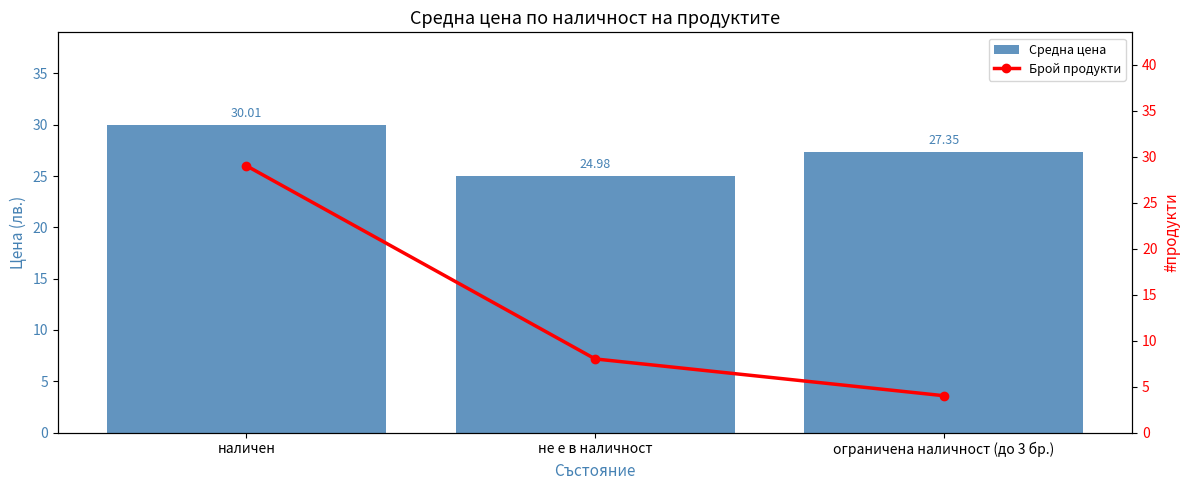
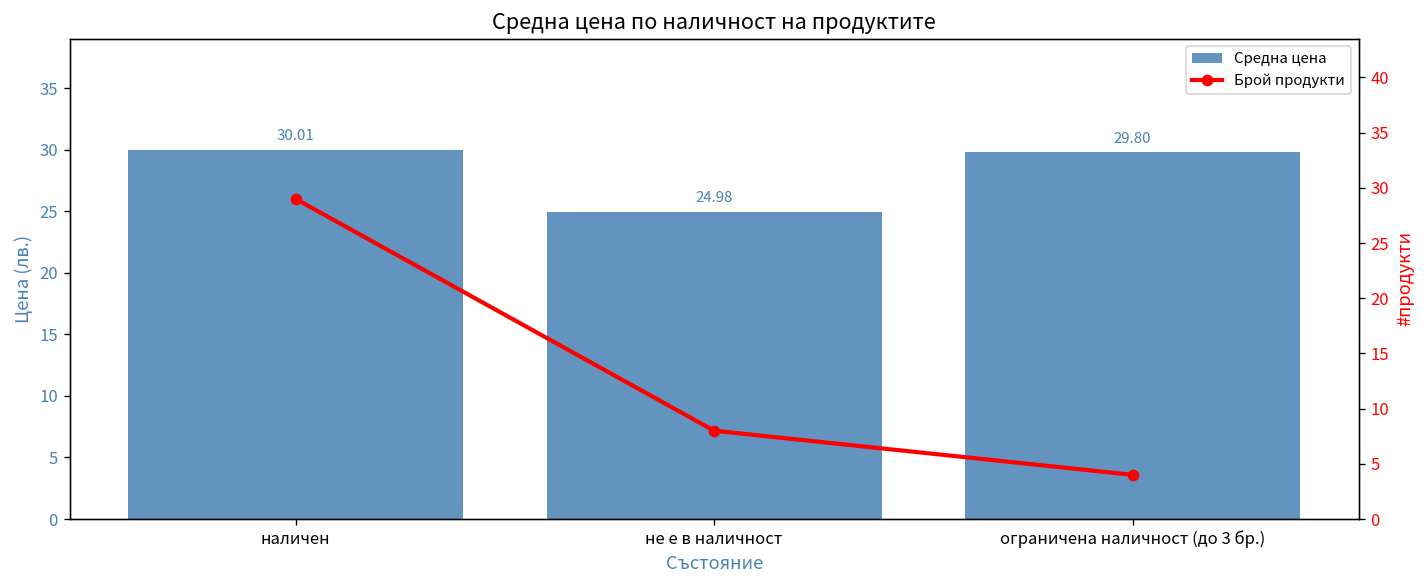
  {
    "Средна цена": {
      "наличен": 30.01,
      "не е в наличност": 24.98,
-     "ограничена наличност (до 3 бр.)": 27.35
+     "ограничена наличност (до 3 бр.)": 29.80
    }
  }
